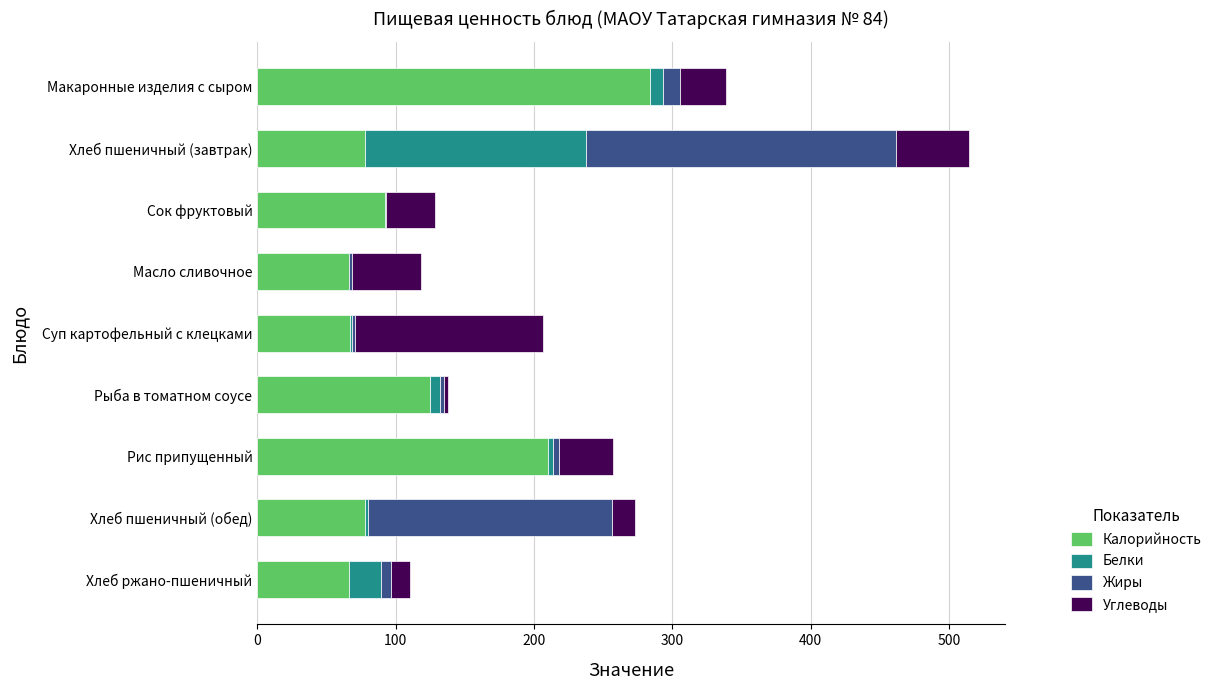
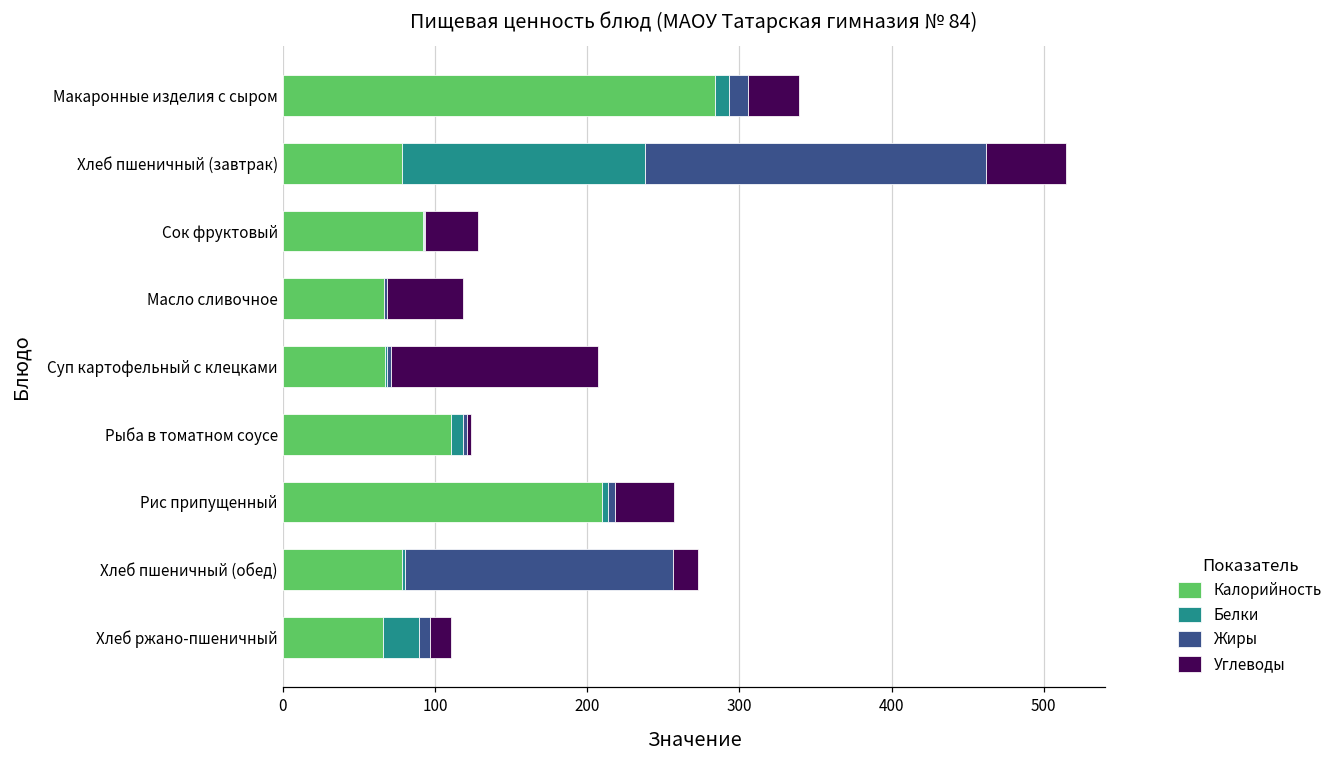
  {
    "Калорийность": {
      "Макаронные изделия с сыром": 284,
      "Хлеб пшеничный (завтрак)": 78,
      "Сок фруктовый": 92,
      "Масло сливочное": 66,
      "Суп картофельный с клецками": 67,
-     "Рыба в томатном соусе": 125,
+     "Рыба в томатном соусе": 111,
      "Рис припущенный": 210,
      "Хлеб пшеничный (обед)": 78,
      "Хлеб ржано-пшеничный": 66
    },
    "Белки": {
      "Макаронные изделия с сыром": 9,
      "Хлеб пшеничный (завтрак)": 160,
      "Рыба в томатном соусе": 8,
      "Рис припущенный": 4,
      "Хлеб пшеничный (обед)": 2,
      "Хлеб ржано-пшеничный": 23
    },
    "Жиры": {
      "Макаронные изделия с сыром": 13,
      "Хлеб пшеничный (завтрак)": 224,
      "Масло сливочное": 2,
      "Суп картофельный с клецками": 3,
      "Рыба в томатном соусе": 3,
      "Рис припущенный": 4,
      "Хлеб пшеничный (обед)": 176,
      "Хлеб ржано-пшеничный": 7
    },
    "Углеводы": {
      "Макаронные изделия с сыром": 33,
      "Хлеб пшеничный (завтрак)": 53,
      "Сок фруктовый": 35,
      "Масло сливочное": 50,
      "Суп картофельный с клецками": 136,
      "Рыба в томатном соусе": 3,
      "Рис припущенный": 39,
      "Хлеб пшеничный (обед)": 17,
      "Хлеб ржано-пшеничный": 14
    }
  }
